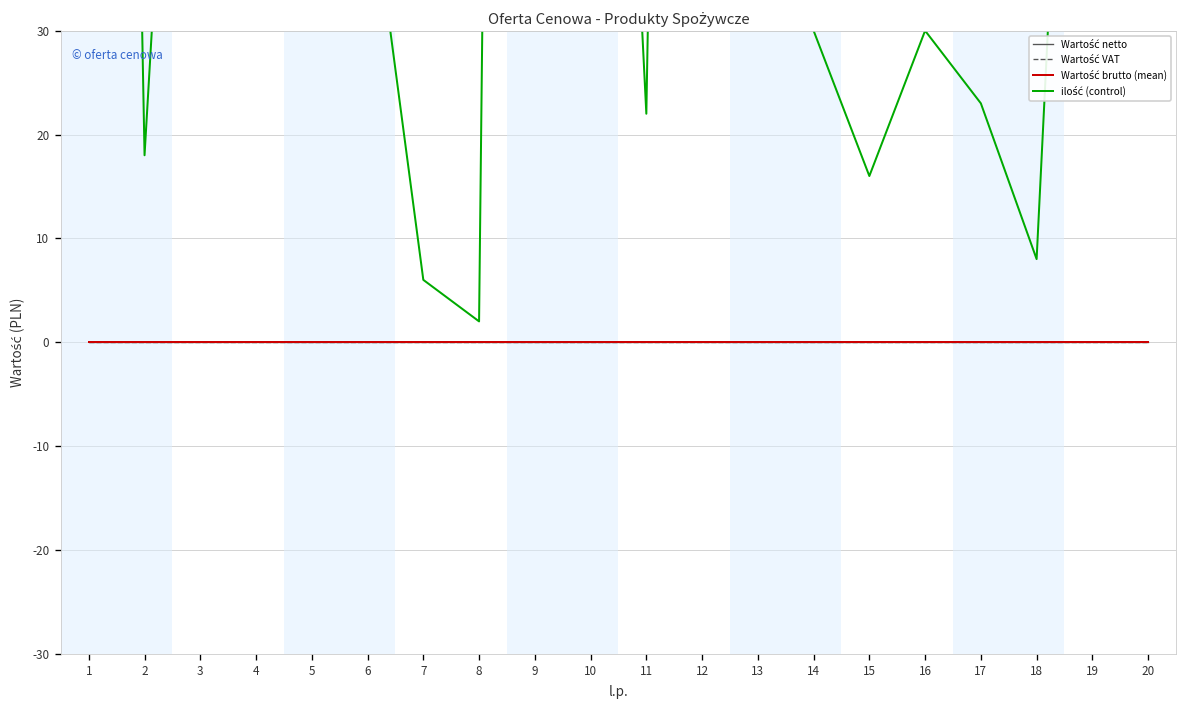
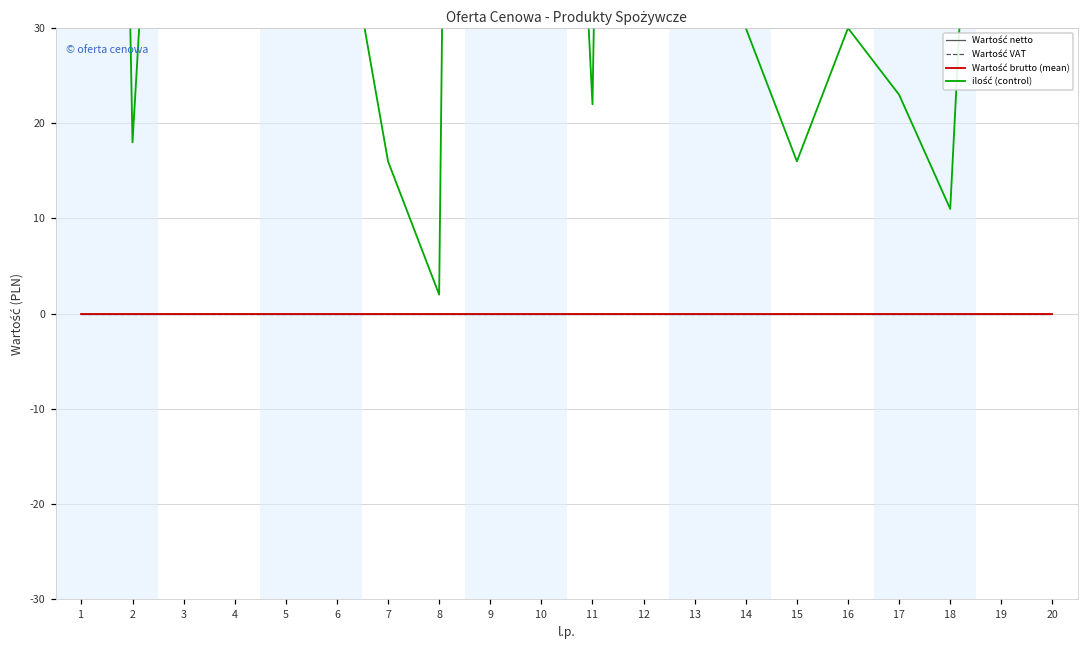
  {
    "Wartość brutto (mean)": {
      "1": 0,
      "2": 0,
      "3": 0,
      "4": 0,
      "5": 0,
      "6": 0,
      "7": 0,
      "8": 0,
      "9": 0,
      "10": 0,
      "11": 0,
      "12": 0,
      "13": 0,
      "14": 0,
      "15": 0,
      "16": 0,
      "17": 0,
      "18": 0,
      "19": 0,
      "20": 0
    },
    "ilość (control)": {
      "2": 18,
-     "7": 6,
+     "7": 16,
      "8": 2,
      "11": 22,
      "14": 30,
      "15": 16,
      "16": 30,
      "17": 23,
-     "18": 8
+     "18": 11
    }
  }
